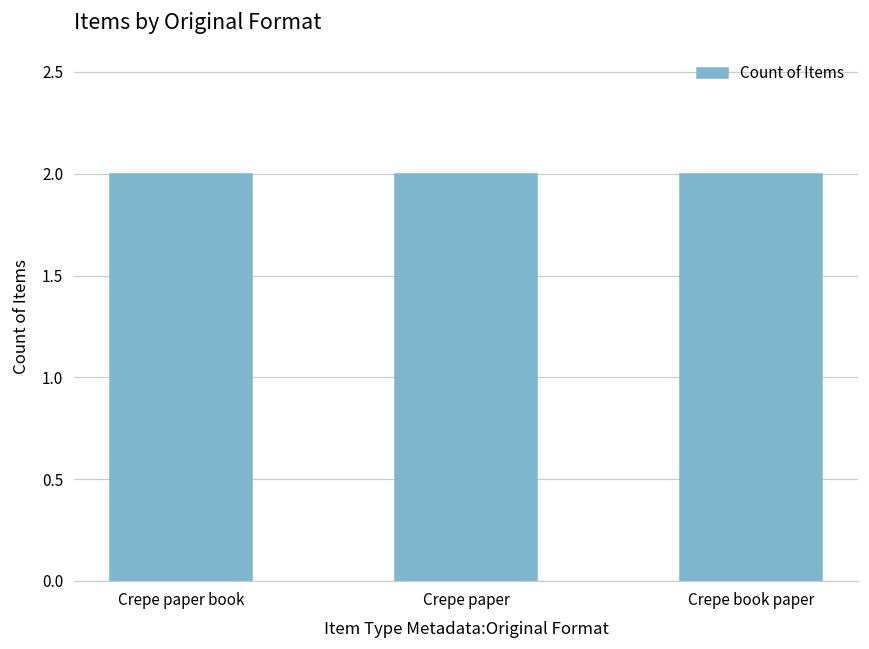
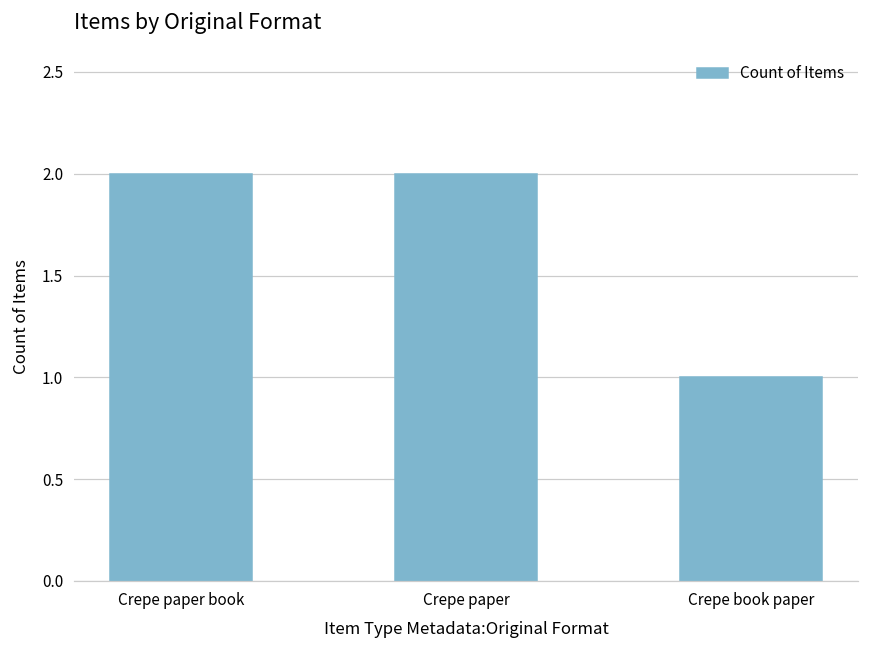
  {
    "Crepe paper book": 2,
    "Crepe paper": 2,
-   "Crepe book paper": 2
+   "Crepe book paper": 1
  }
